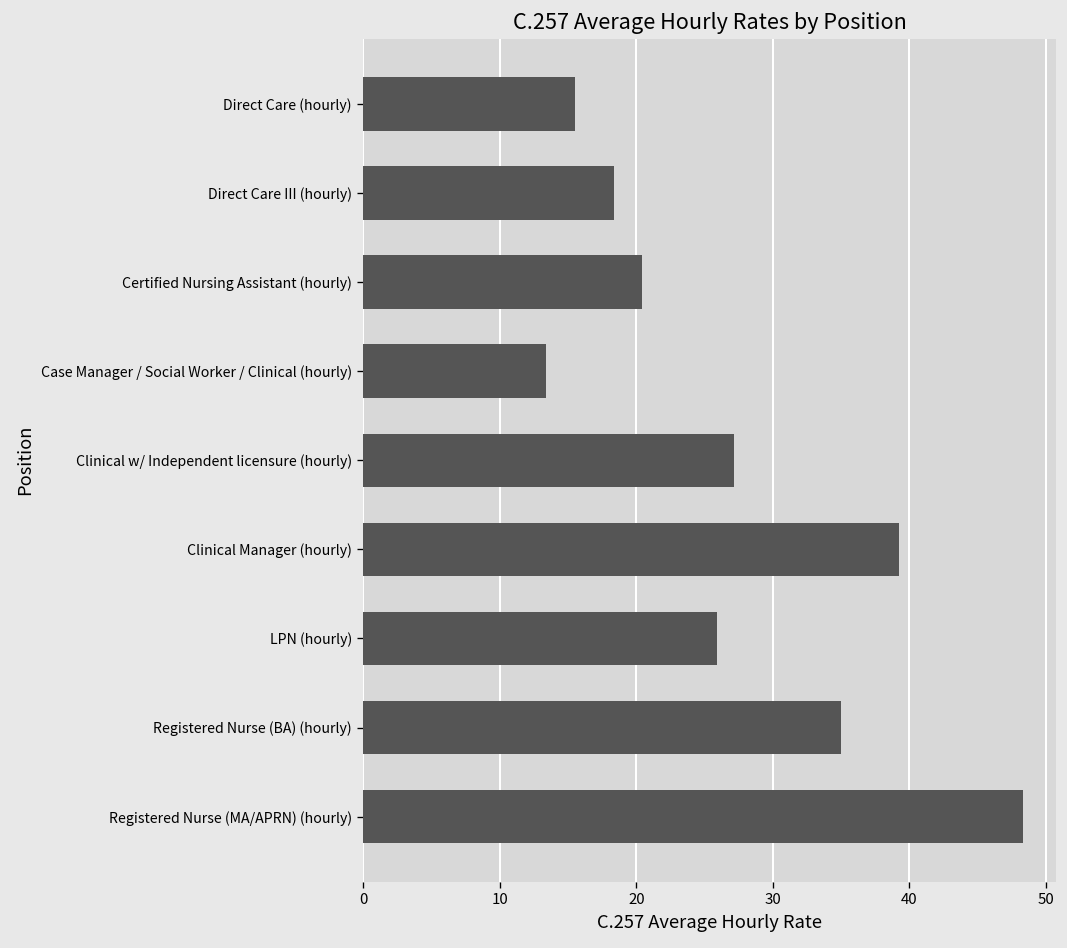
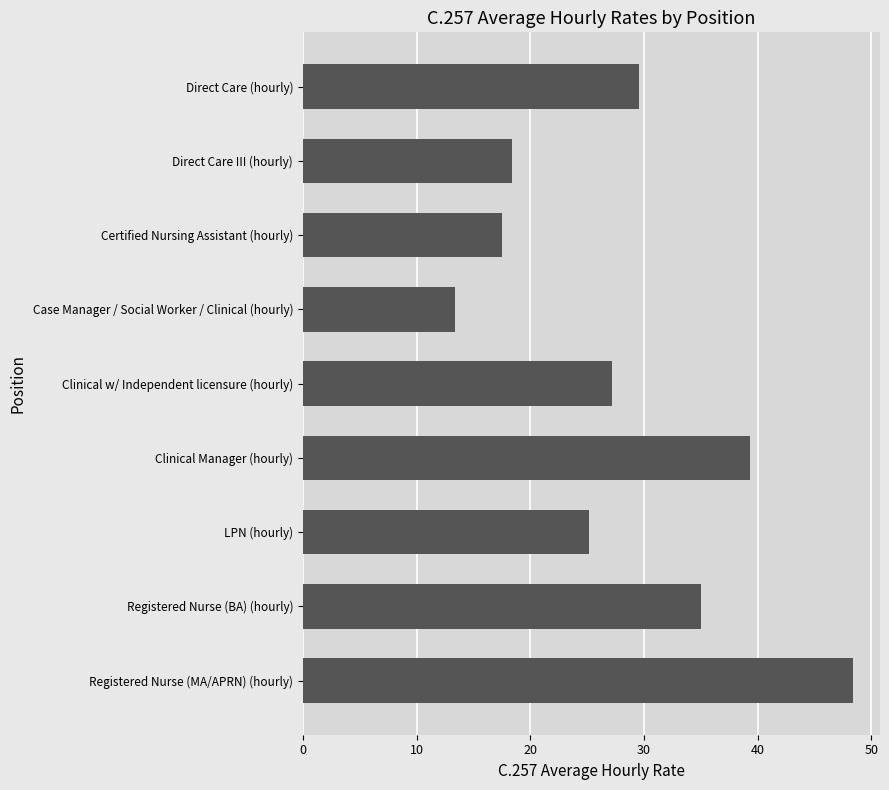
  {
-   "Direct Care (hourly)": 15.5,
+   "Direct Care (hourly)": 29.6,
    "Direct Care III (hourly)": 18.4,
-   "Certified Nursing Assistant (hourly)": 20.4,
+   "Certified Nursing Assistant (hourly)": 17.5,
    "Case Manager / Social Worker / Clinical (hourly)": 13.4,
    "Clinical w/ Independent licensure (hourly)": 27.2,
    "Clinical Manager (hourly)": 39.3,
-   "LPN (hourly)": 25.9,
+   "LPN (hourly)": 25.1,
    "Registered Nurse (BA) (hourly)": 35.0,
    "Registered Nurse (MA/APRN) (hourly)": 48.4
  }
